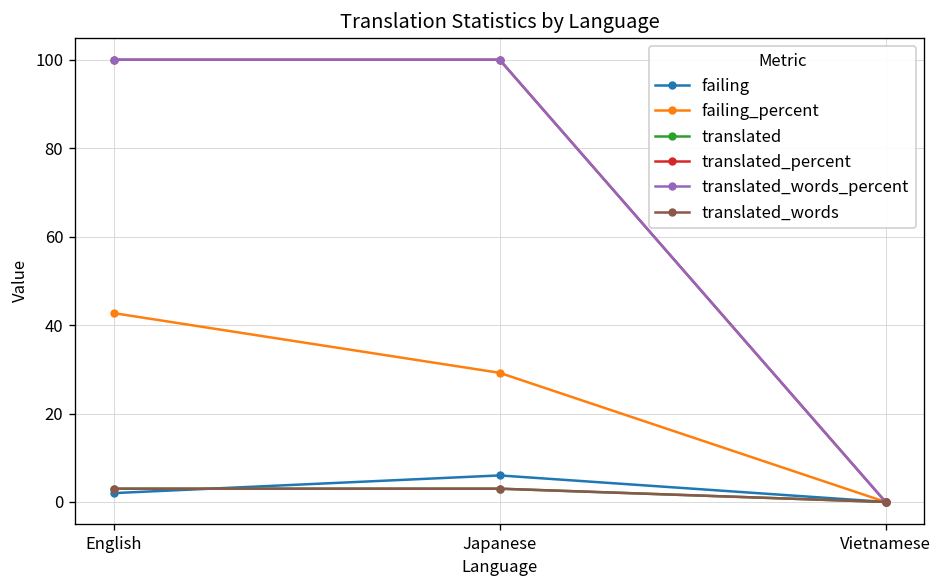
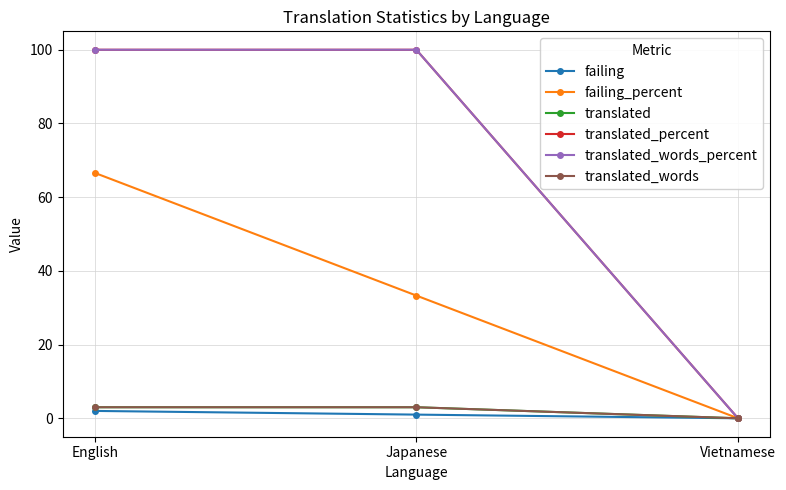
  {
    "failing": {
      "English": 2,
-     "Japanese": 6
+     "Japanese": 1
    },
    "failing_percent": {
-     "English": 43,
-     "Japanese": 29
+     "English": 67,
+     "Japanese": 33
    },
    "translated_words": {
      "English": 3,
      "Japanese": 3
    },
    "translated_words_percent": {
      "English": 100,
      "Japanese": 100
    }
  }
